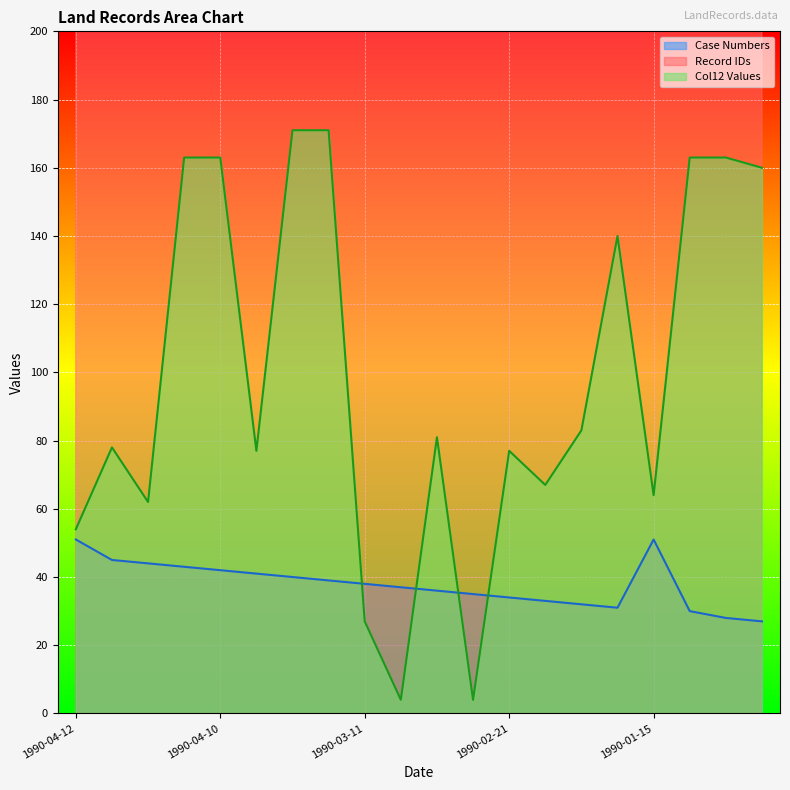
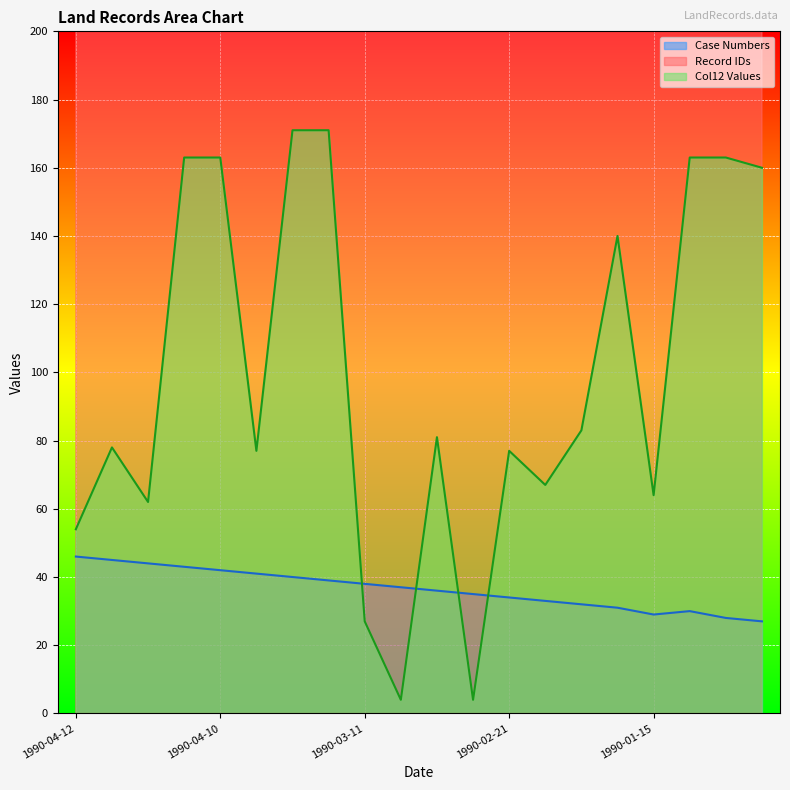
  {
    "Case Numbers": {
-     "1990-04-12": 51,
-     "1990-01-15": 51
+     "1990-04-12": 46,
+     "1990-01-15": 29
    },
    "Col12 Values": {
      "1990-04-12": 54,
      "1990-01-15": 64
    }
  }
